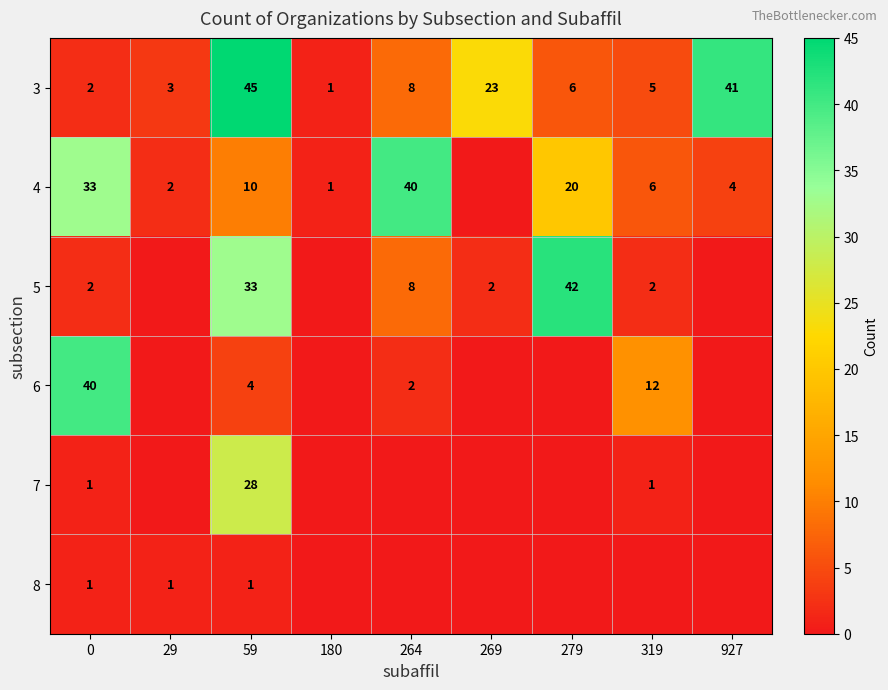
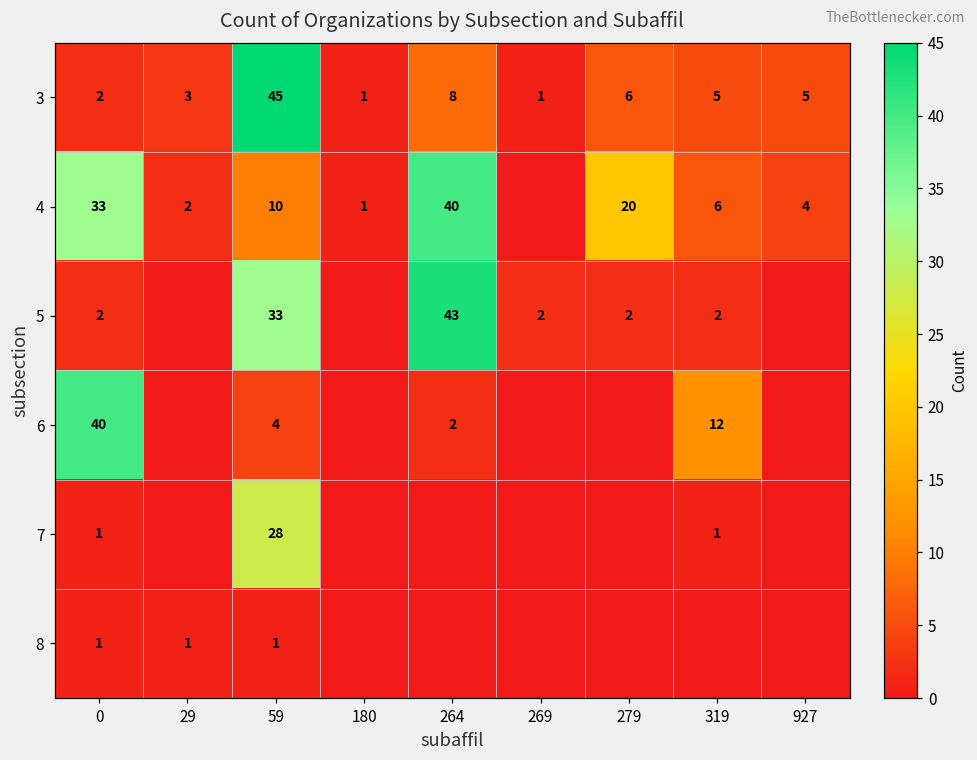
  {
    "3": {
      "0": 2,
      "29": 3,
      "59": 45,
      "180": 1,
      "264": 8,
-     "269": 23,
+     "269": 1,
      "279": 6,
      "319": 5,
-     "927": 41
+     "927": 5
    },
    "4": {
      "0": 33,
      "29": 2,
      "59": 10,
      "180": 1,
      "264": 40,
      "279": 20,
      "319": 6,
      "927": 4
    },
    "5": {
      "0": 2,
      "59": 33,
-     "264": 8,
+     "264": 43,
      "269": 2,
-     "279": 42,
+     "279": 2,
      "319": 2
    },
    "6": {
      "0": 40,
      "59": 4,
      "264": 2,
      "319": 12
    },
    "7": {
      "0": 1,
      "59": 28,
      "319": 1
    },
    "8": {
      "0": 1,
      "29": 1,
      "59": 1
    }
  }
